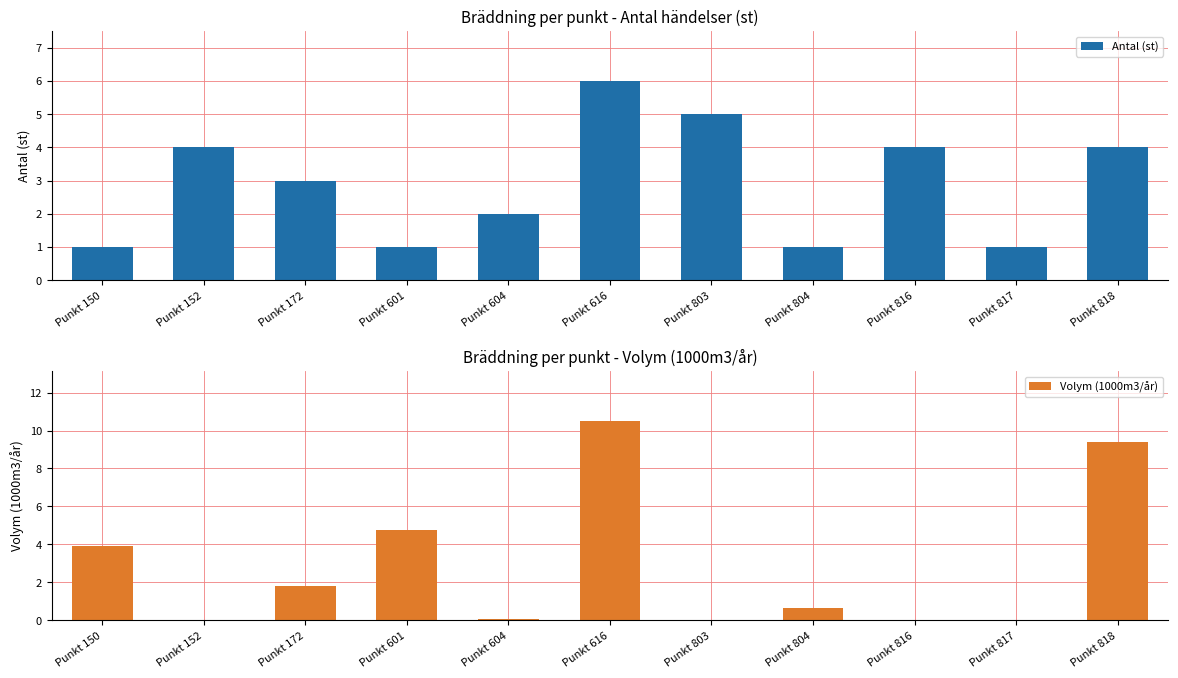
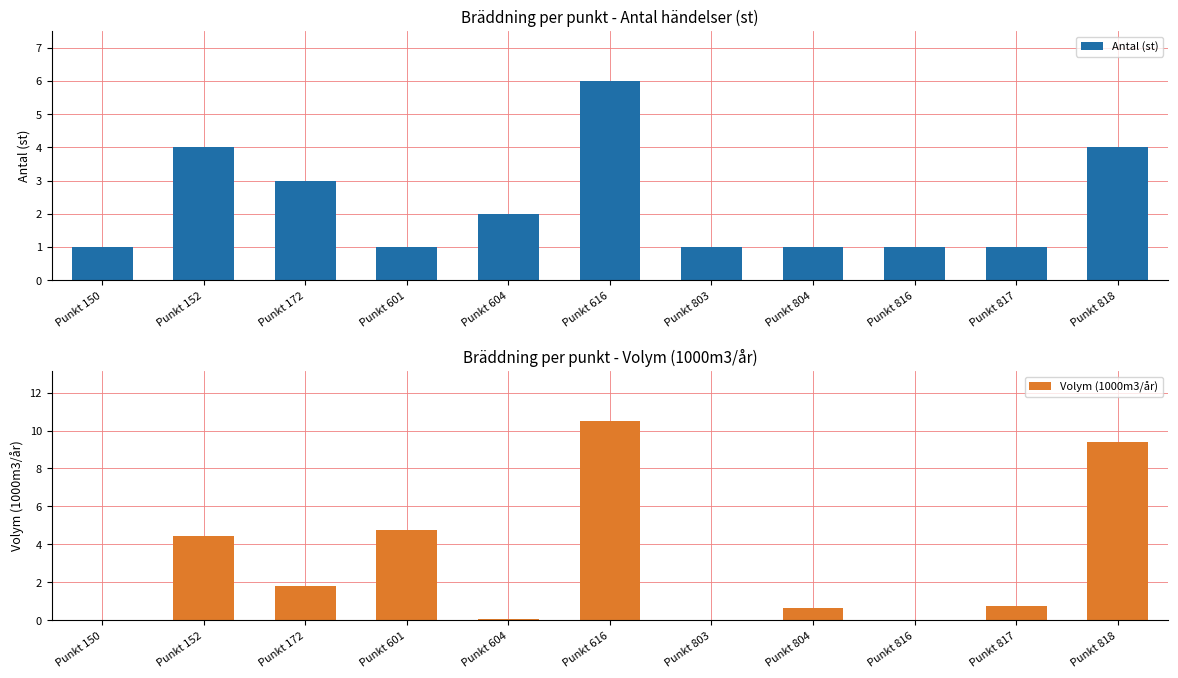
  {
    "Bräddning per punkt - Antal händelser (st)": {
      "Punkt 150": 1,
      "Punkt 152": 4,
      "Punkt 172": 3,
      "Punkt 601": 1,
      "Punkt 604": 2,
      "Punkt 616": 6,
-     "Punkt 803": 5,
+     "Punkt 803": 1,
      "Punkt 804": 1,
-     "Punkt 816": 4,
+     "Punkt 816": 1,
      "Punkt 817": 1,
      "Punkt 818": 4
    },
    "Bräddning per punkt - Volym (1000m3/år)": {
-     "Punkt 150": 3.9,
-     "Punkt 152": 0.0,
+     "Punkt 150": 0.0,
+     "Punkt 152": 4.4,
      "Punkt 172": 1.8,
      "Punkt 601": 4.8,
      "Punkt 616": 10.5,
      "Punkt 804": 0.6,
-     "Punkt 817": 0.0,
+     "Punkt 817": 0.8,
      "Punkt 818": 9.4
    }
  }
